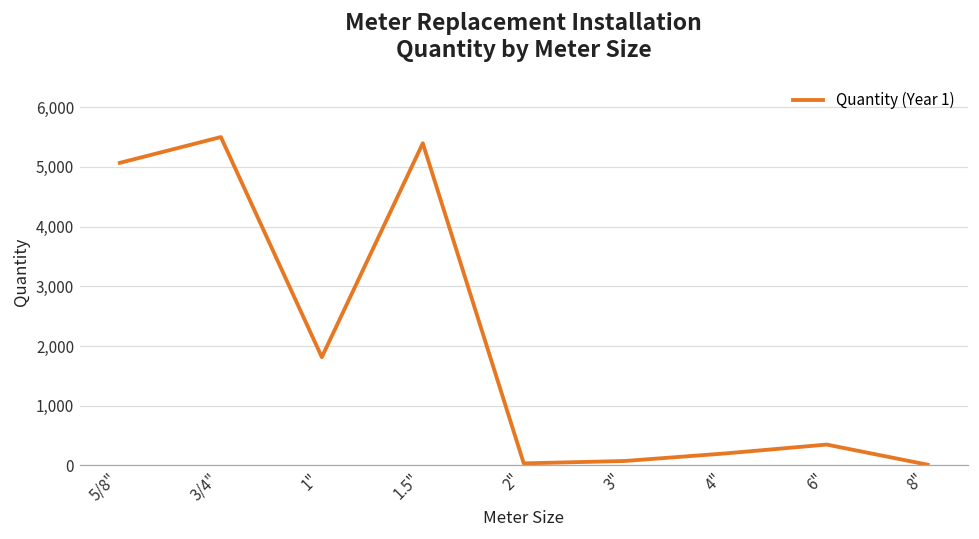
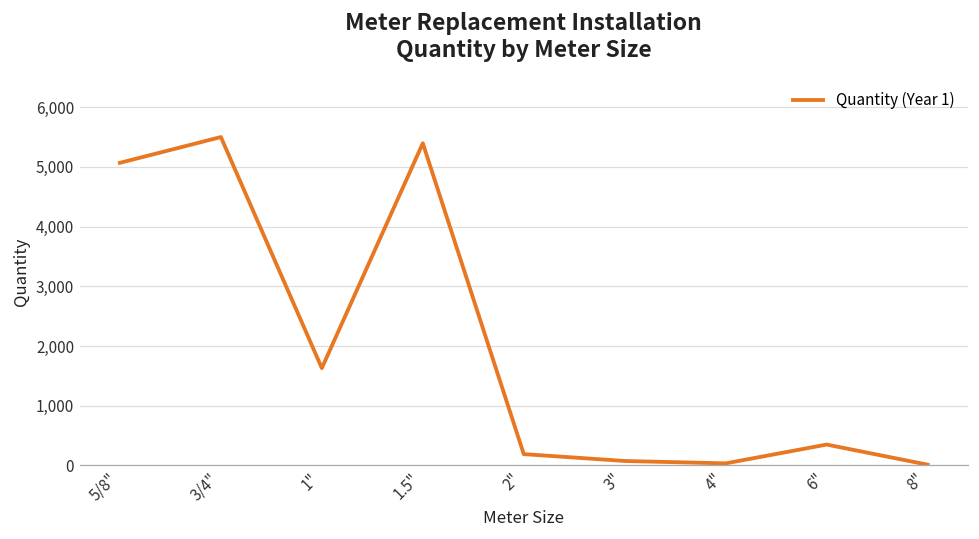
  {
    "5/8\"": "5,100",
    "3/4\"": "5,500",
-   "1\"": "1,800",
+   "1\"": "1,600",
    "1.5\"": "5,400",
-   "2\"": "0",
+   "2\"": "200",
    "3\"": "100",
-   "4\"": "200",
+   "4\"": "0",
    "6\"": "400",
    "8\"": "0"
  }
